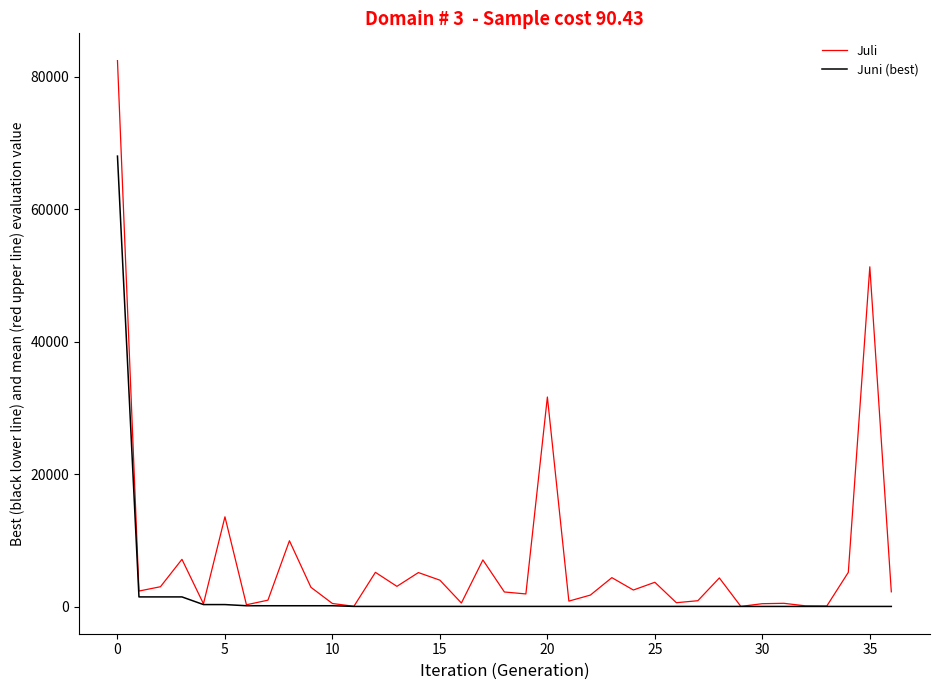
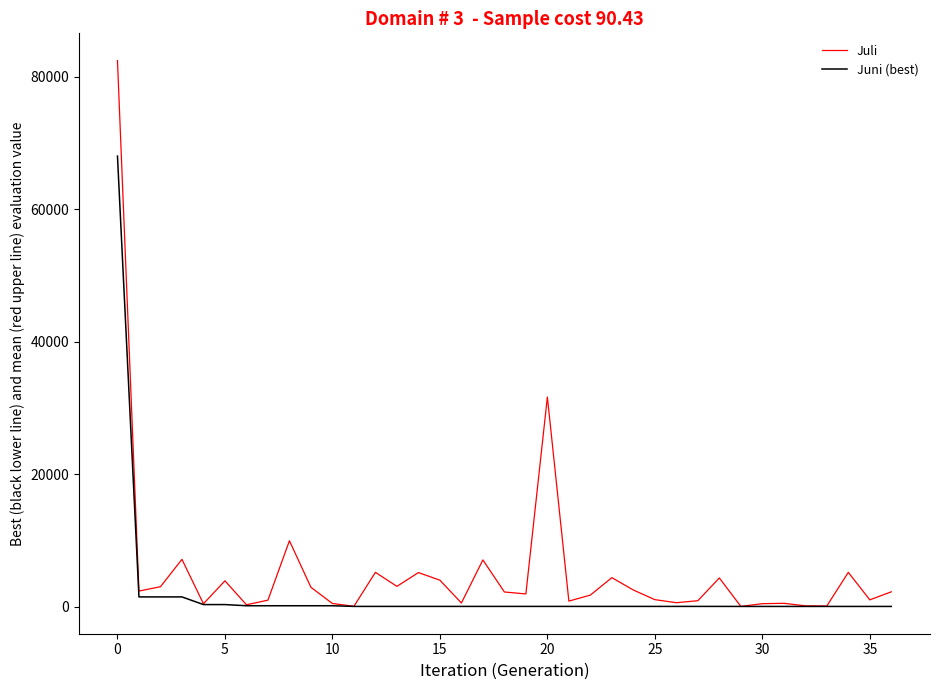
  {
    "Juli": {
      "0": 82000,
-     "5": 14000,
+     "5": 4000,
      "15": 4000,
      "20": 32000,
-     "25": 4000,
+     "25": 1000,
      "30": 0,
-     "35": 51000
+     "35": 1000
    },
    "Juni (best)": {
      "0": 68000,
      "5": 0,
      "15": 0,
      "20": 0,
      "25": 0,
      "30": 0,
      "35": 0
    }
  }
